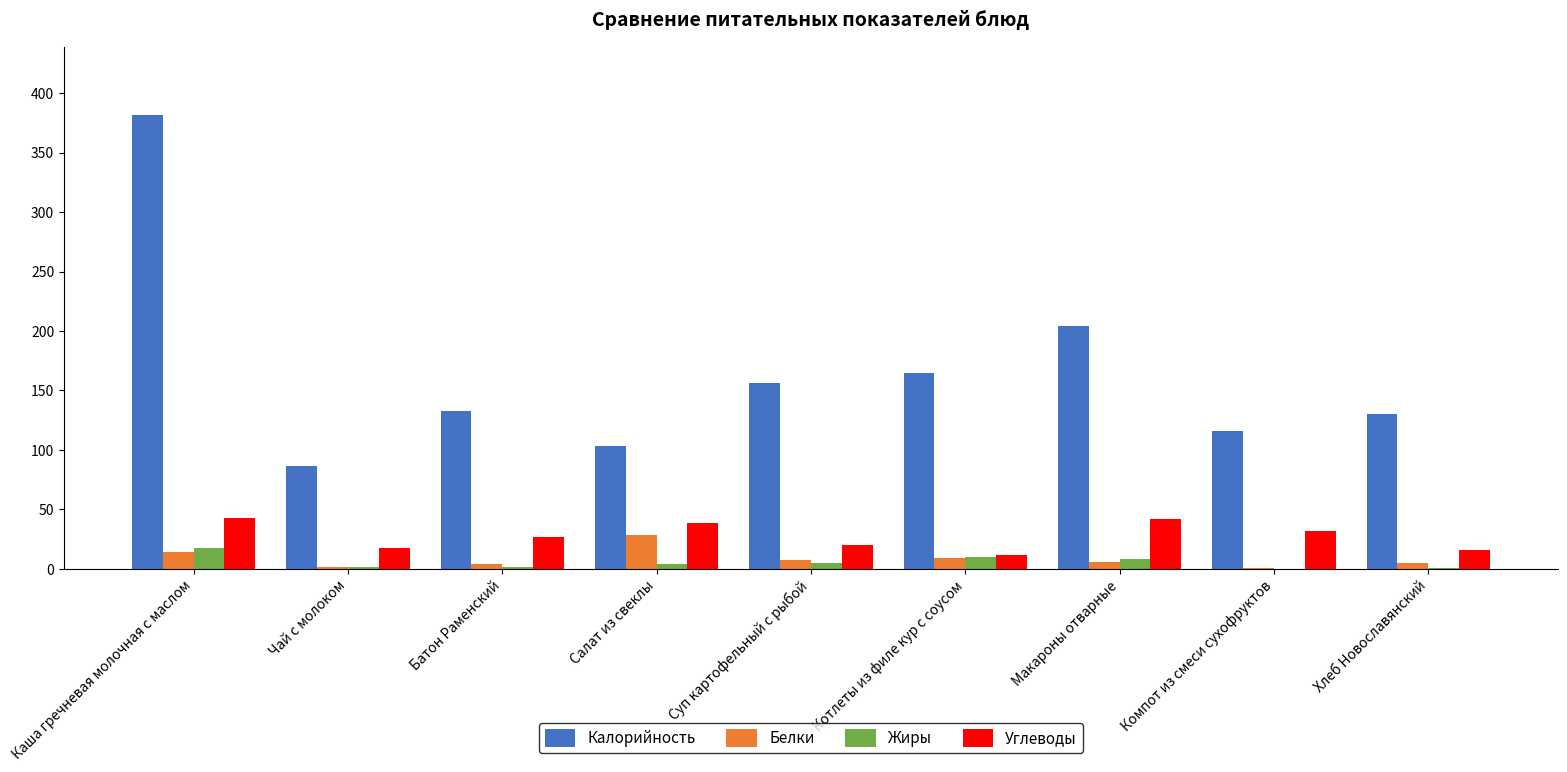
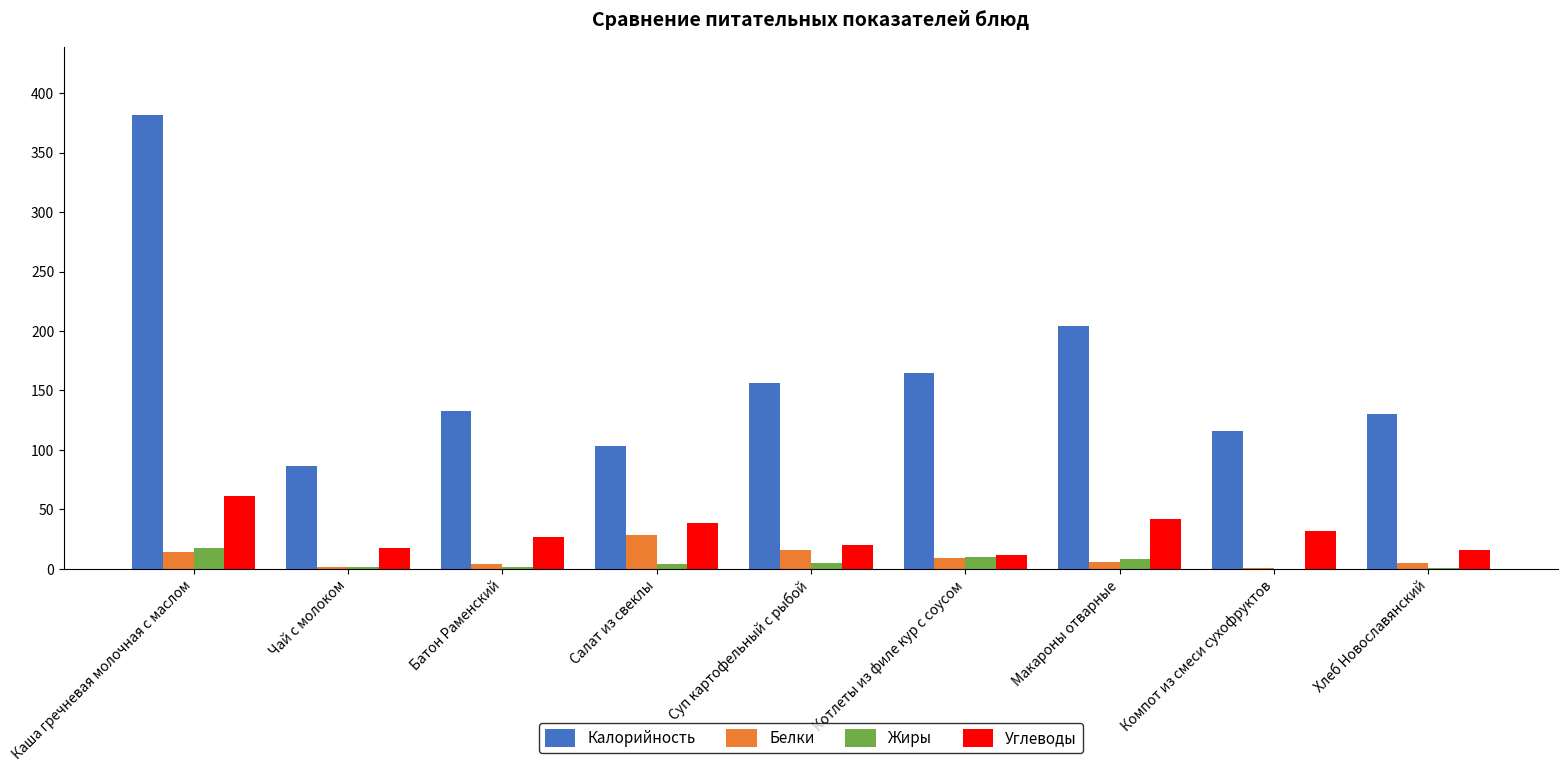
  {
    "Калорийность": {
      "Каша гречневая молочная с маслом": 382,
      "Чай с молоком": 86,
      "Батон Раменский": 133,
      "Салат из свеклы": 103,
      "Суп картофельный с рыбой": 156,
      "Котлеты из филе кур с соусом": 165,
      "Макароны отварные": 204,
      "Компот из смеси сухофруктов": 116,
      "Хлеб Новославянский": 130
    },
    "Белки": {
      "Каша гречневая молочная с маслом": 14,
      "Батон Раменский": 4,
      "Салат из свеклы": 29,
-     "Суп картофельный с рыбой": 7,
+     "Суп картофельный с рыбой": 15,
      "Котлеты из филе кур с соусом": 9,
      "Макароны отварные": 6,
      "Хлеб Новославянский": 5
    },
    "Жиры": {
      "Каша гречневая молочная с маслом": 17,
      "Салат из свеклы": 4,
      "Суп картофельный с рыбой": 5,
      "Котлеты из филе кур с соусом": 10,
      "Макароны отварные": 9
    },
    "Углеводы": {
-     "Каша гречневая молочная с маслом": 43,
+     "Каша гречневая молочная с маслом": 61,
      "Чай с молоком": 17,
      "Батон Раменский": 27,
      "Салат из свеклы": 38,
      "Суп картофельный с рыбой": 20,
      "Котлеты из филе кур с соусом": 11,
      "Макароны отварные": 42,
      "Компот из смеси сухофруктов": 32,
      "Хлеб Новославянский": 16
    }
  }
